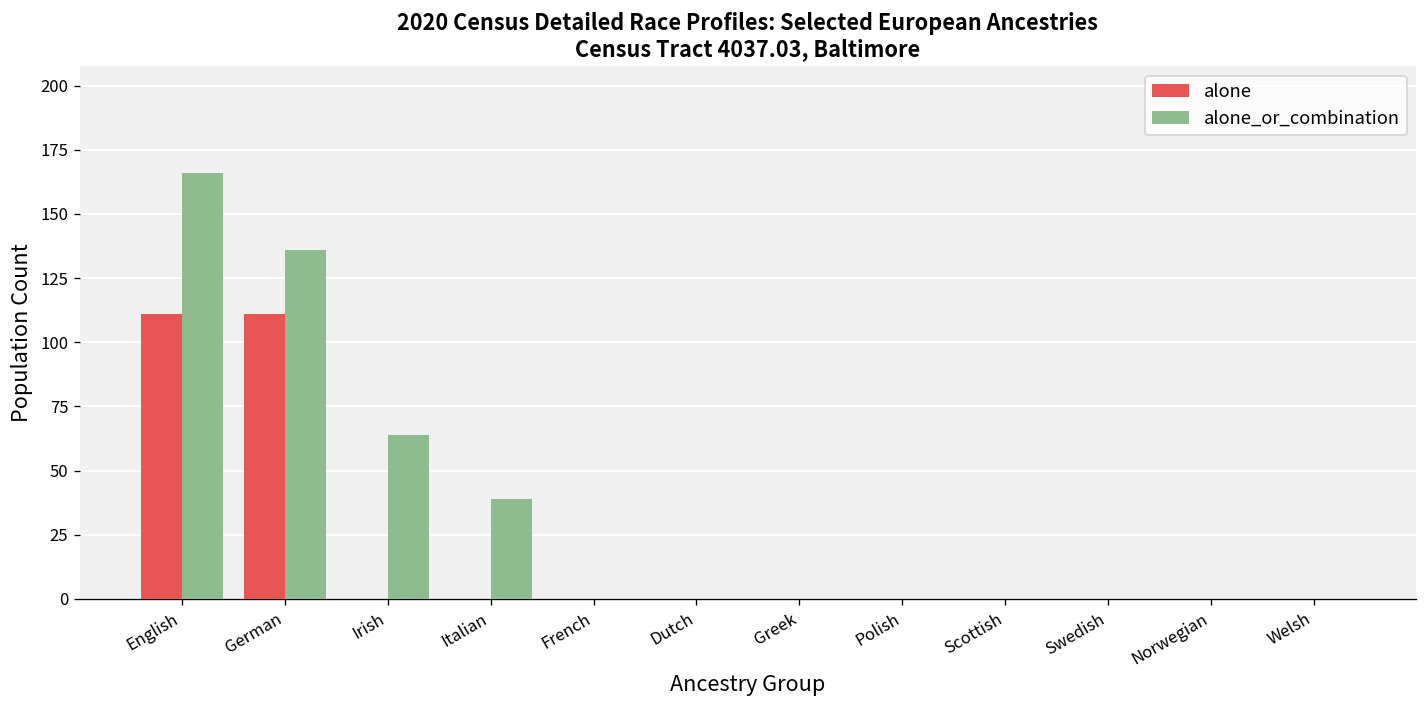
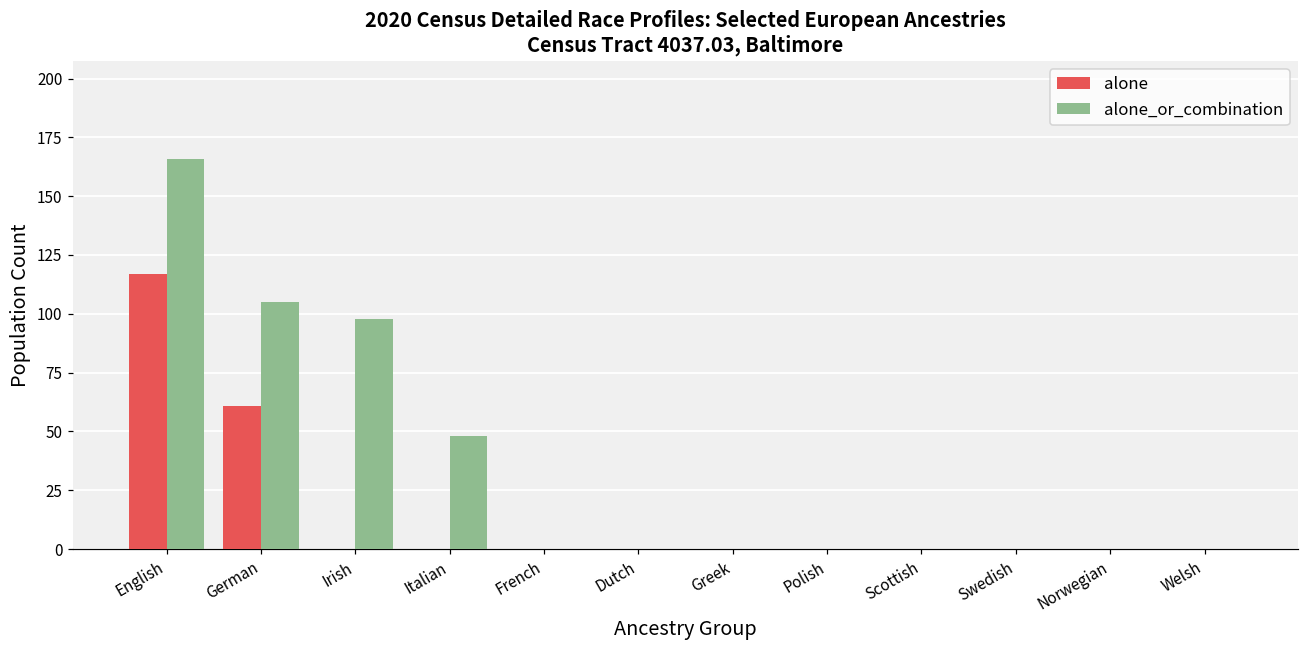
  {
    "alone": {
-     "English": 111,
-     "German": 111,
+     "English": 117,
+     "German": 61,
      "Irish": 0,
      "Italian": 0,
      "French": 0,
      "Dutch": 0,
      "Greek": 0,
      "Polish": 0,
      "Scottish": 0,
      "Swedish": 0,
      "Norwegian": 0,
      "Welsh": 0
    },
    "alone_or_combination": {
      "English": 166,
-     "German": 136,
-     "Irish": 64,
-     "Italian": 39,
+     "German": 105,
+     "Irish": 98,
+     "Italian": 48,
      "French": 0,
      "Dutch": 0,
      "Greek": 0,
      "Polish": 0,
      "Scottish": 0,
      "Swedish": 0,
      "Norwegian": 0,
      "Welsh": 0
    }
  }
